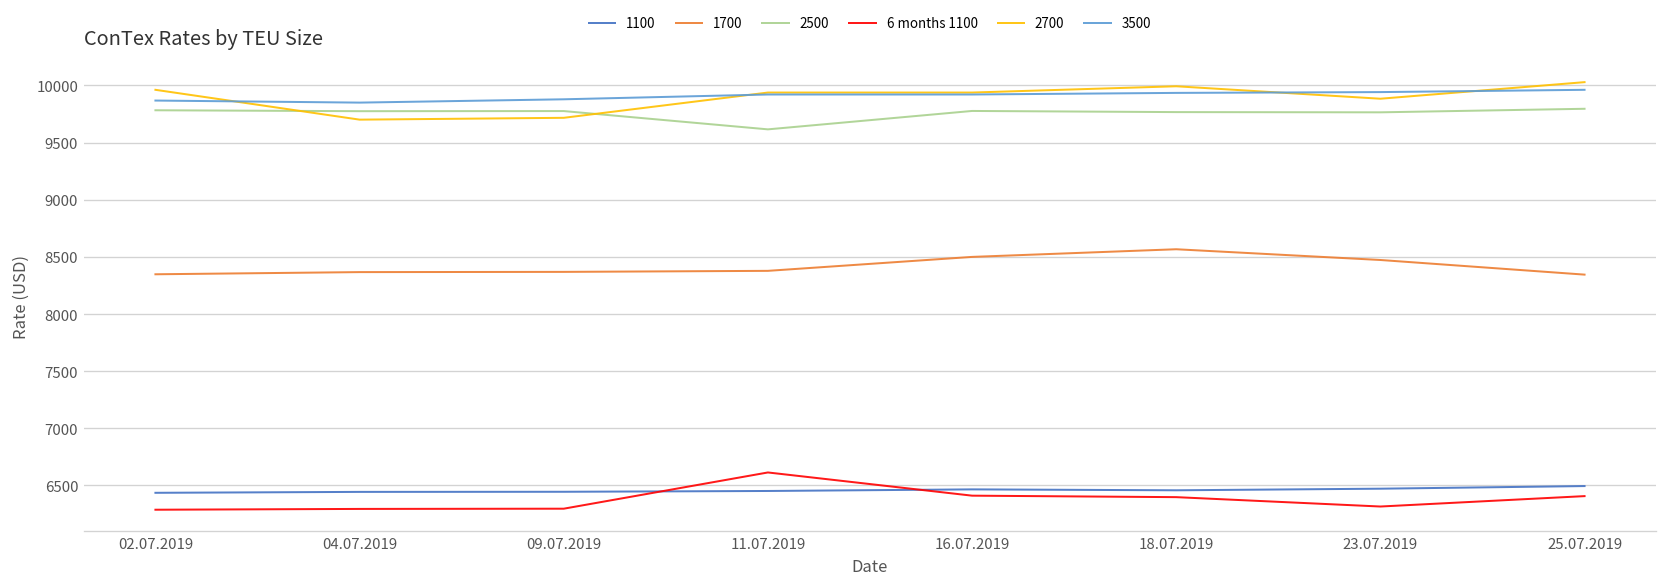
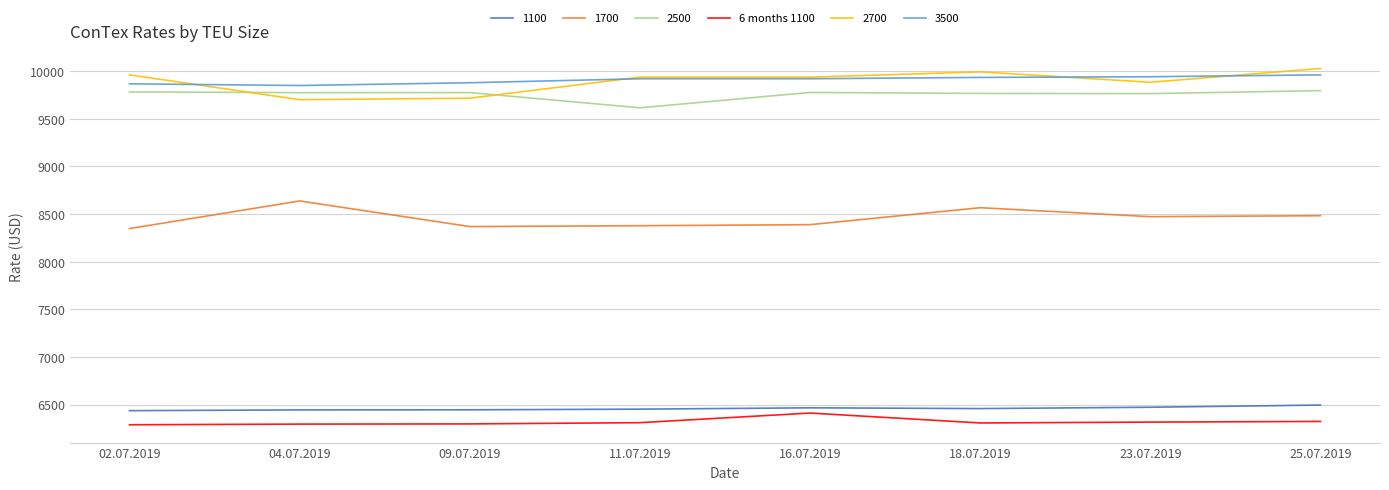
  {
    "1700": {
      "02.07.2019": 8300,
-     "04.07.2019": 8400,
+     "04.07.2019": 8600,
      "09.07.2019": 8400,
      "11.07.2019": 8400,
-     "16.07.2019": 8500,
+     "16.07.2019": 8400,
      "18.07.2019": 8600,
      "23.07.2019": 8500,
-     "25.07.2019": 8300
+     "25.07.2019": 8500
    },
    "2500": {
      "02.07.2019": 9800,
      "04.07.2019": 9800,
      "09.07.2019": 9800,
      "11.07.2019": 9600,
      "16.07.2019": 9800,
      "18.07.2019": 9800,
      "23.07.2019": 9800,
      "25.07.2019": 9800
    },
    "6 months 1100": {
      "02.07.2019": 6300,
      "04.07.2019": 6300,
      "09.07.2019": 6300,
-     "11.07.2019": 6600,
+     "11.07.2019": 6300,
      "16.07.2019": 6400,
-     "18.07.2019": 6400,
+     "18.07.2019": 6300,
      "23.07.2019": 6300,
-     "25.07.2019": 6400
+     "25.07.2019": 6300
    },
    "2700": {
      "02.07.2019": 10000,
      "04.07.2019": 9700,
      "09.07.2019": 9700,
      "18.07.2019": 10000,
      "23.07.2019": 9900,
      "25.07.2019": 10000
    }
  }
